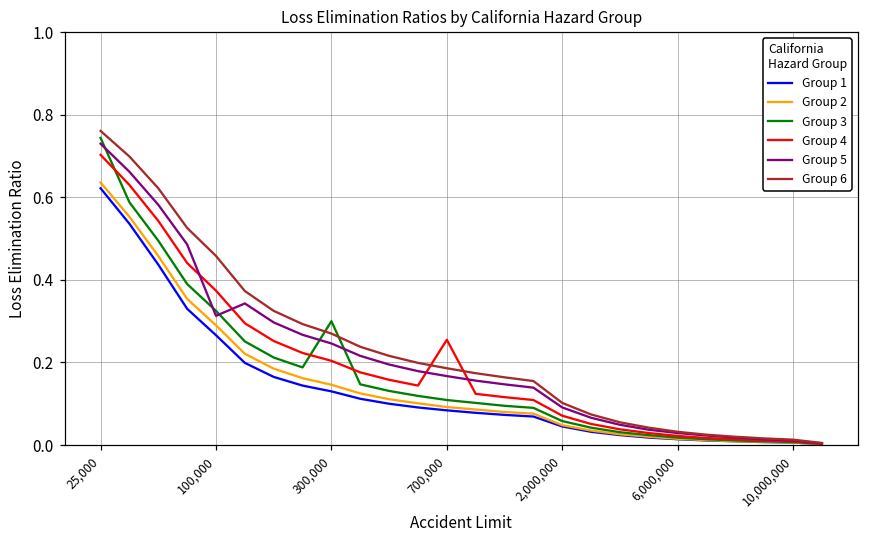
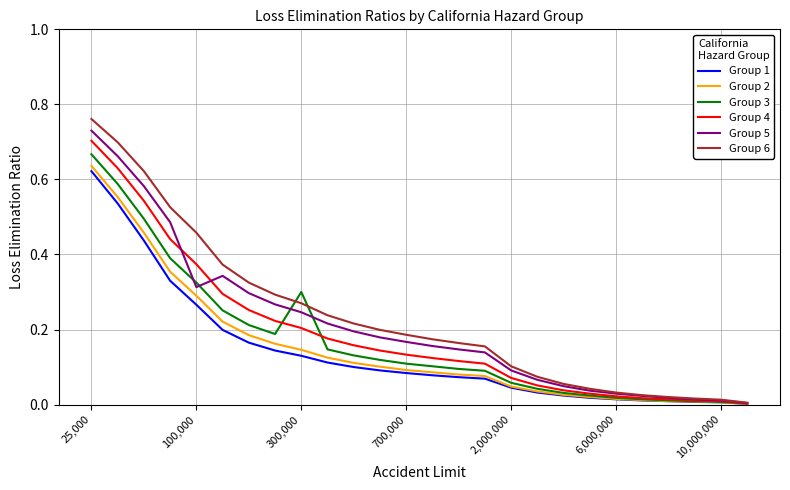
  {
    "Group 1": {
      "25,000": 0.62,
      "100,000": 0.27,
      "300,000": 0.13,
      "700,000": 0.08
    },
    "Group 2": {
      "25,000": 0.64,
      "100,000": 0.29,
      "300,000": 0.15,
      "700,000": 0.09
    },
    "Group 3": {
-     "25,000": 0.74,
+     "25,000": 0.67,
      "100,000": 0.33,
      "300,000": 0.30,
      "700,000": 0.11,
      "2,000,000": 0.06
    },
    "Group 4": {
      "25,000": 0.70,
      "100,000": 0.37,
      "300,000": 0.20,
-     "700,000": 0.26,
+     "700,000": 0.13,
      "2,000,000": 0.07
    },
    "Group 5": {
      "25,000": 0.73,
      "100,000": 0.31,
      "300,000": 0.25,
      "700,000": 0.17,
      "2,000,000": 0.09
    },
    "Group 6": {
      "25,000": 0.76,
      "100,000": 0.46,
      "300,000": 0.27,
      "700,000": 0.19,
      "2,000,000": 0.10
    }
  }
